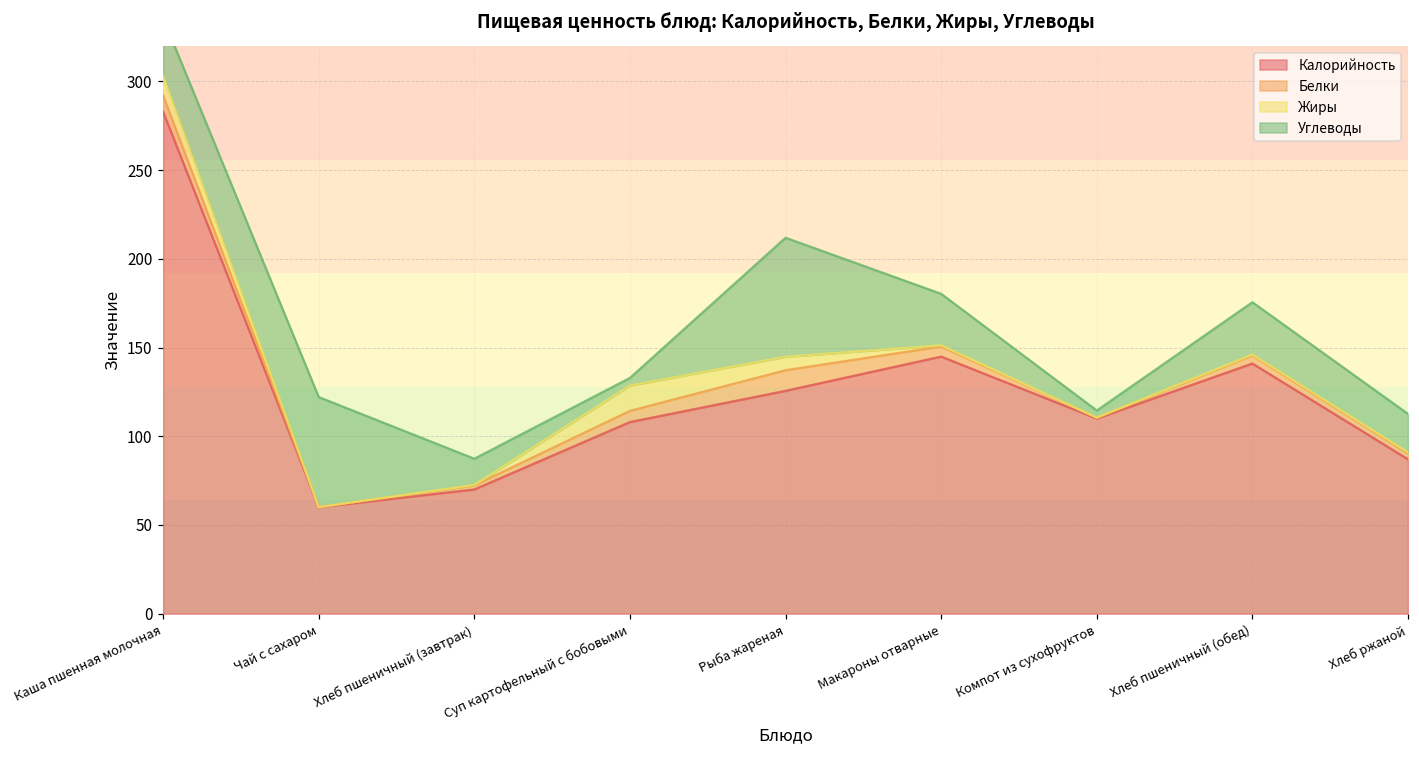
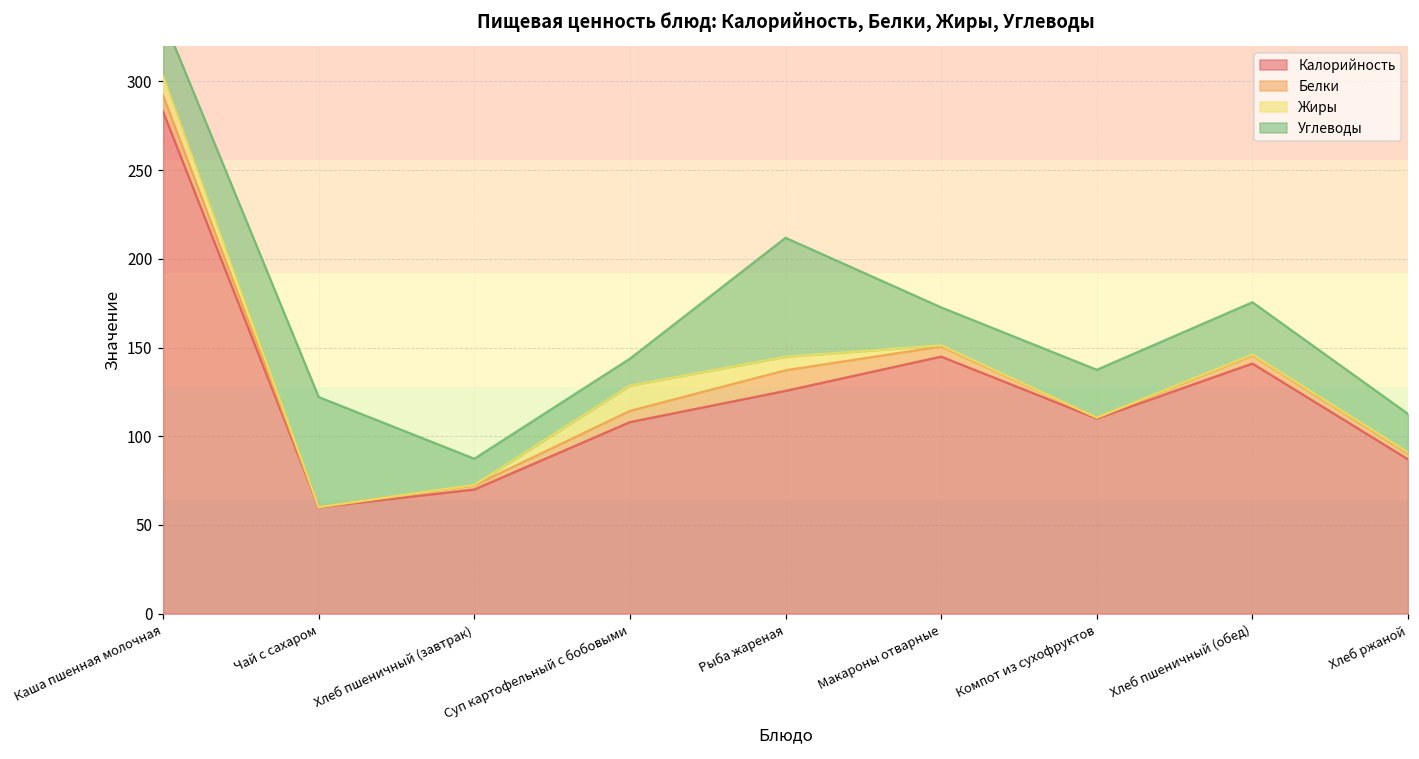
  {
    "Углеводы": {
      "Чай с сахаром": 62,
      "Хлеб пшеничный (завтрак)": 15,
-     "Суп картофельный с бобовыми": 4,
+     "Суп картофельный с бобовыми": 15,
      "Рыба жареная": 67,
-     "Макароны отварные": 29,
-     "Компот из сухофруктов": 4,
+     "Макароны отварные": 21,
+     "Компот из сухофруктов": 27,
      "Хлеб пшеничный (обед)": 30,
      "Хлеб ржаной": 22
    }
  }
